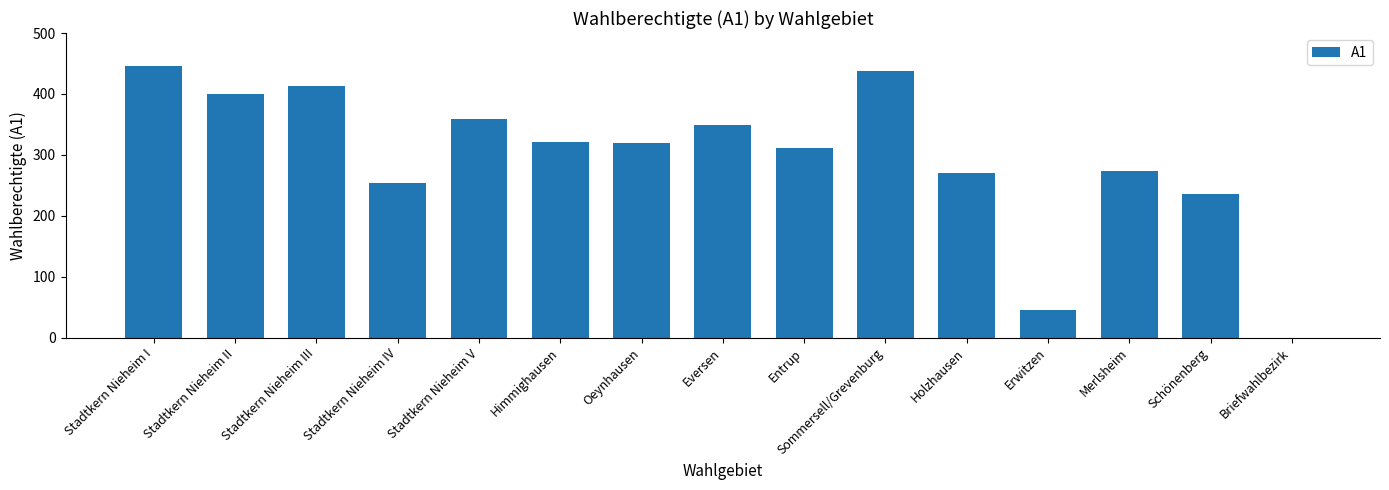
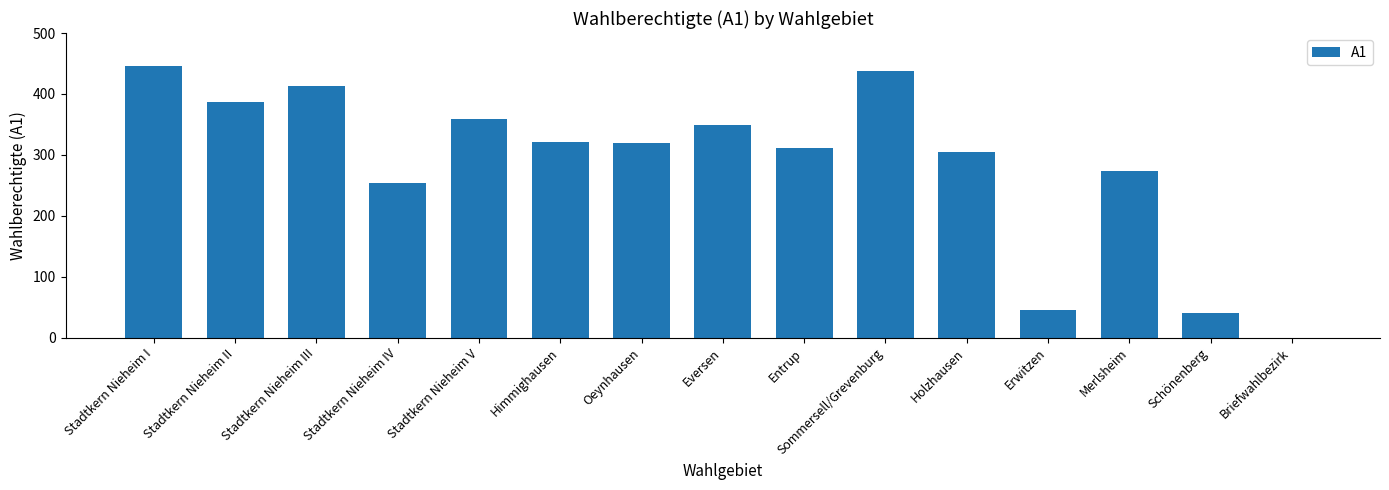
  {
    "Stadtkern Nieheim I": 450,
-   "Stadtkern Nieheim II": 400,
+   "Stadtkern Nieheim II": 390,
    "Stadtkern Nieheim III": 410,
    "Stadtkern Nieheim IV": 250,
    "Stadtkern Nieheim V": 360,
    "Himmighausen": 320,
    "Oeynhausen": 320,
    "Eversen": 350,
    "Entrup": 310,
    "Sommersell/Grevenburg": 440,
-   "Holzhausen": 270,
+   "Holzhausen": 310,
    "Erwitzen": 50,
    "Merlsheim": 270,
-   "Schönenberg": 240,
+   "Schönenberg": 40,
    "Briefwahlbezirk": 0
  }
